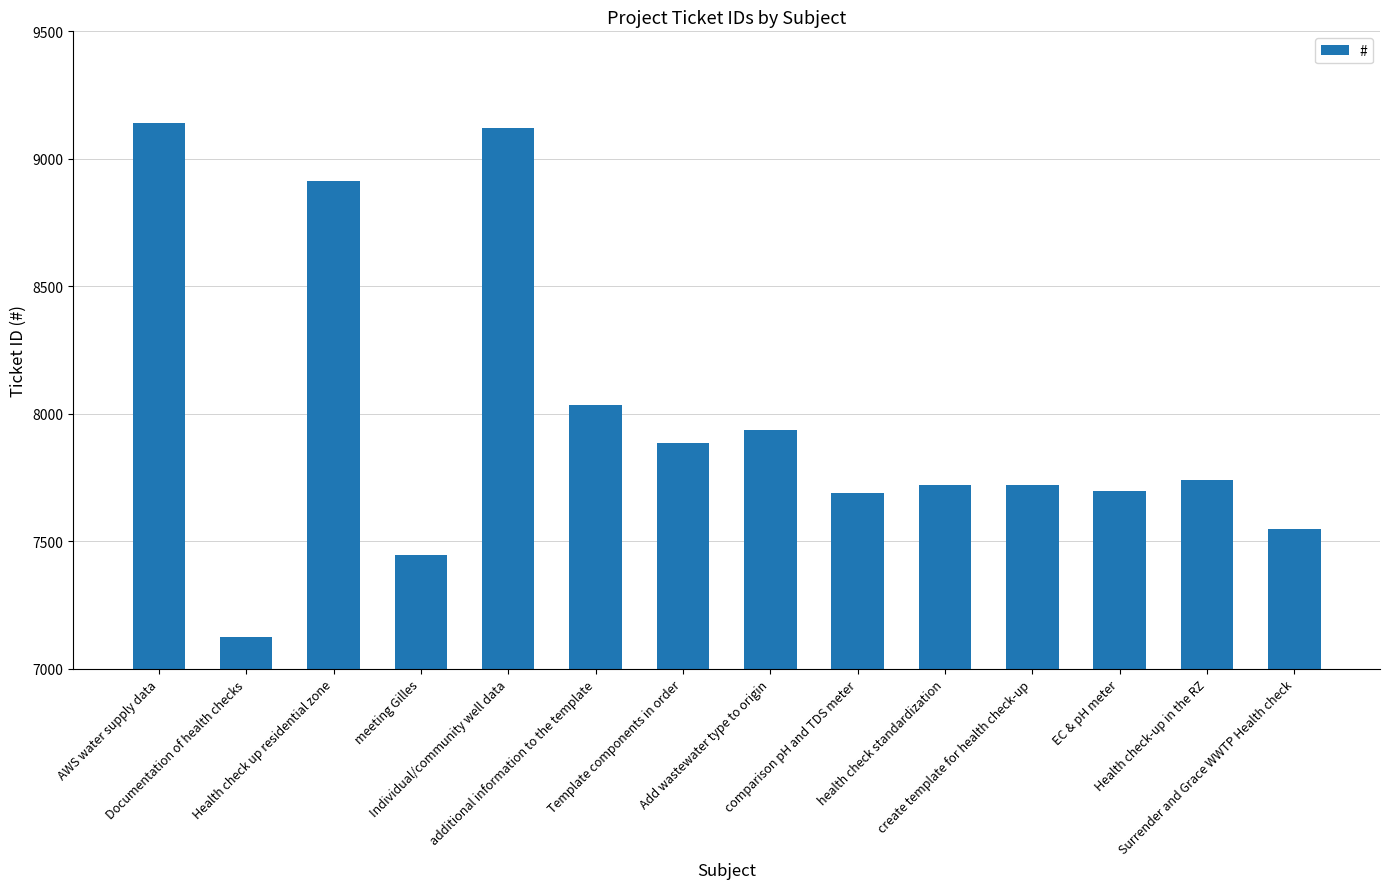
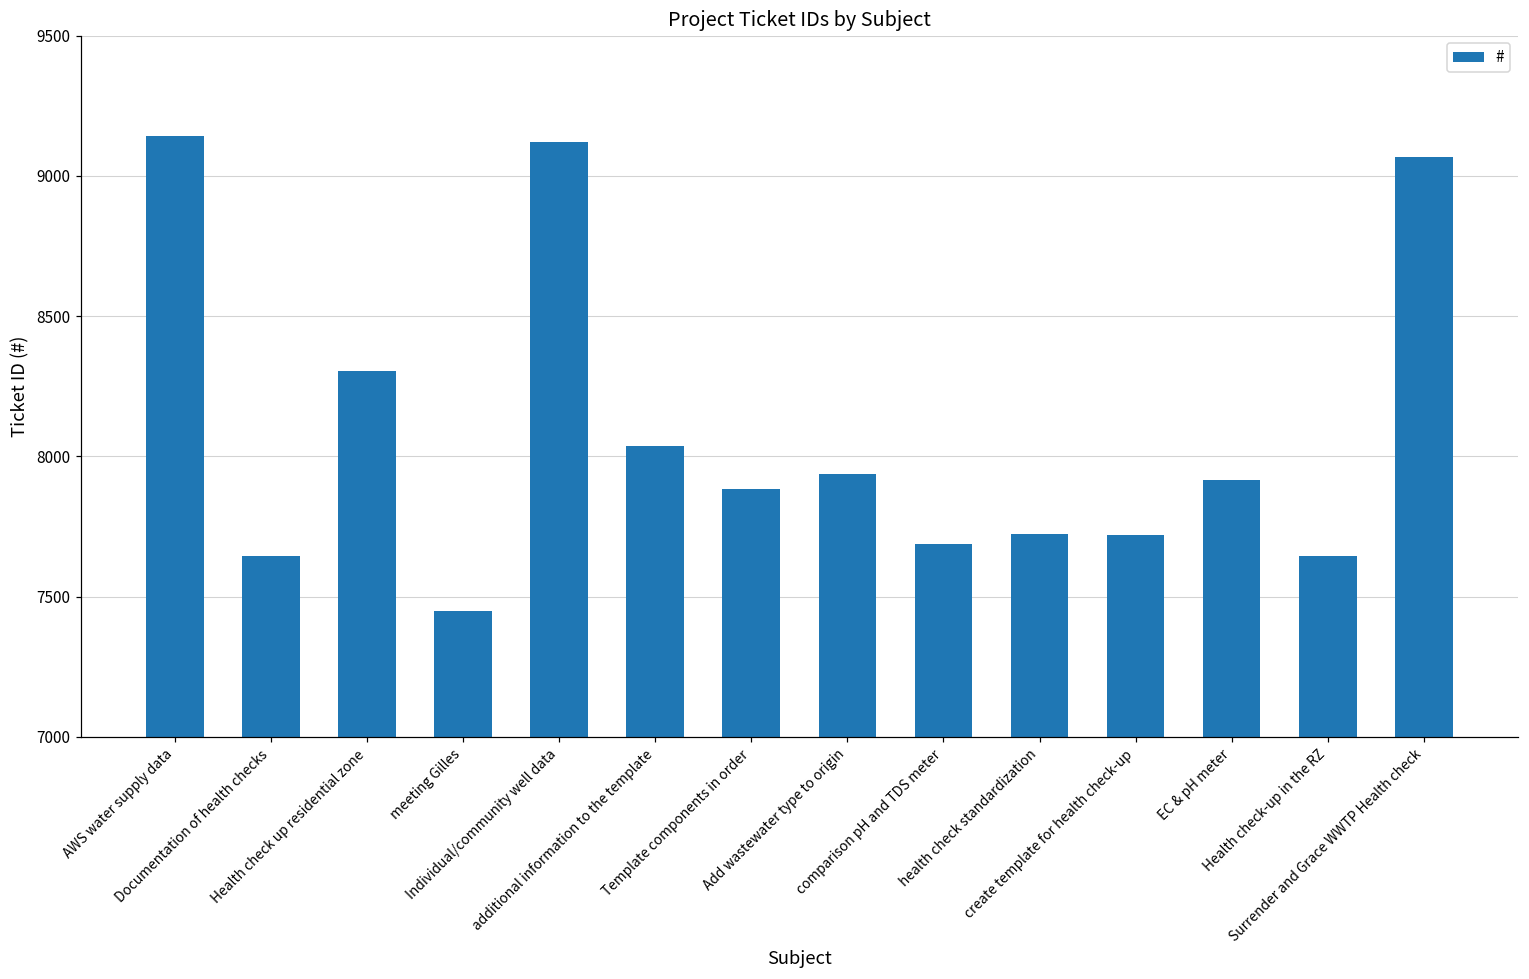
  {
    "AWS water supply data": 9140,
-   "Documentation of health checks": 7130,
-   "Health check up residential zone": 8910,
+   "Documentation of health checks": 7650,
+   "Health check up residential zone": 8300,
    "meeting Gilles": 7450,
    "Individual/community well data": 9120,
    "additional information to the template": 8040,
    "Template components in order": 7890,
    "Add wastewater type to origin": 7940,
    "comparison pH and TDS meter": 7690,
    "health check standardization": 7720,
    "create template for health check-up": 7720,
-   "EC & pH meter": 7700,
-   "Health check-up in the RZ": 7740,
-   "Surrender and Grace WWTP Health check": 7550
+   "EC & pH meter": 7920,
+   "Health check-up in the RZ": 7640,
+   "Surrender and Grace WWTP Health check": 9070
  }
